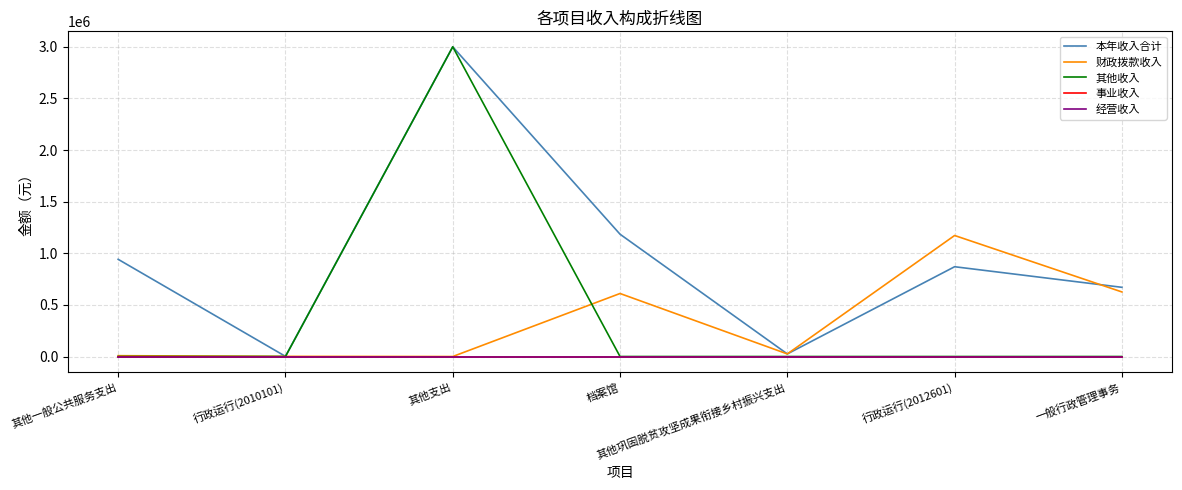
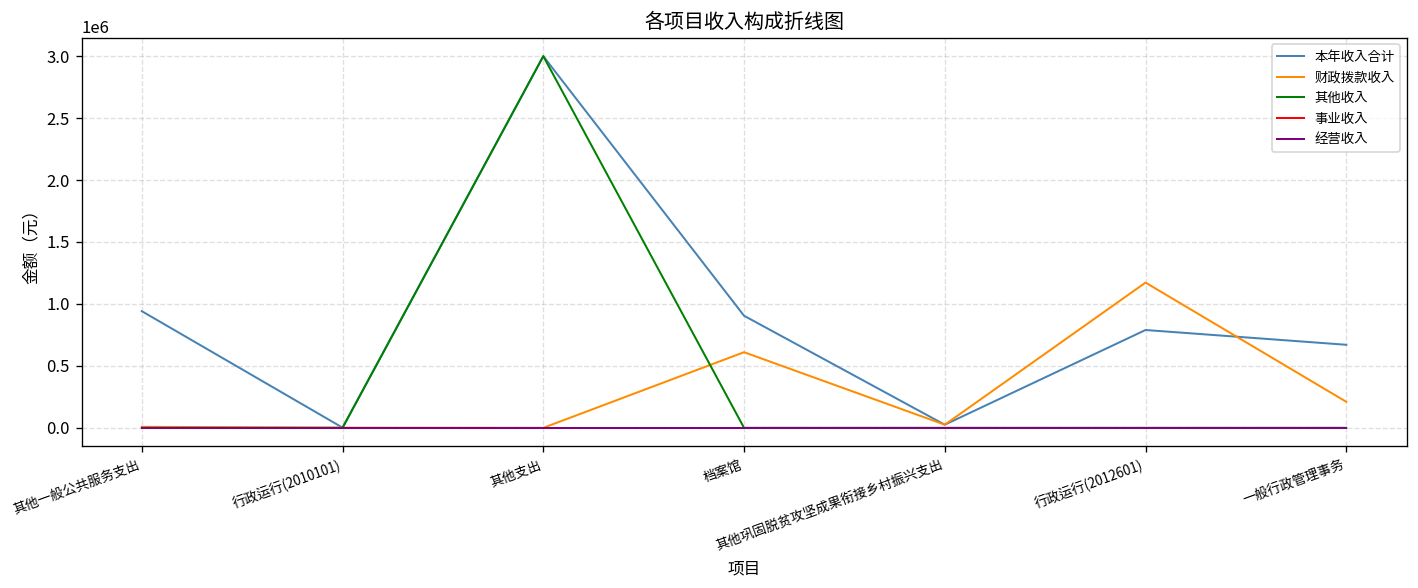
  {
    "本年收入合计": {
      "其他一般公共服务支出": 940000,
-     "档案馆": 1180000,
-     "行政运行(2012601)": 870000,
+     "档案馆": 900000,
+     "行政运行(2012601)": 790000,
      "一般行政管理事务": 670000
    },
    "财政拨款收入": {
      "档案馆": 610000,
      "行政运行(2012601)": 1170000,
-     "一般行政管理事务": 630000
+     "一般行政管理事务": 210000
    }
  }
